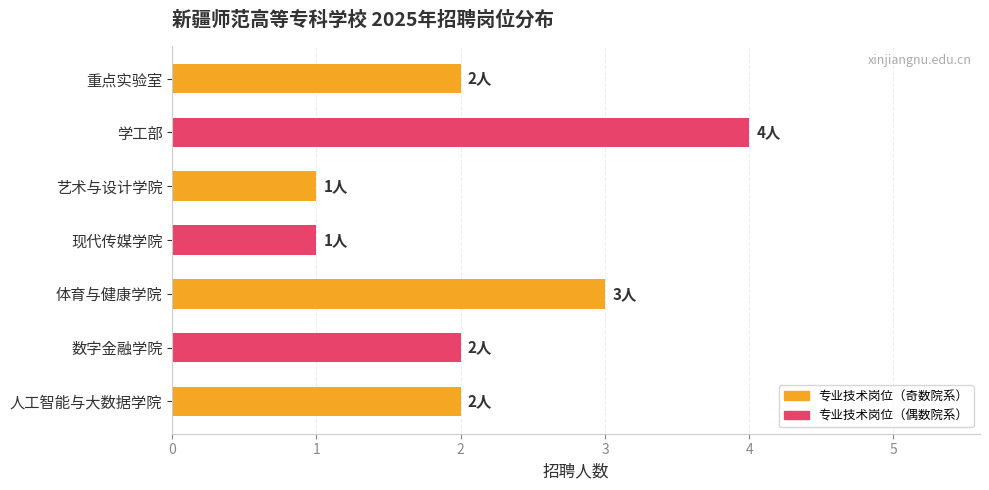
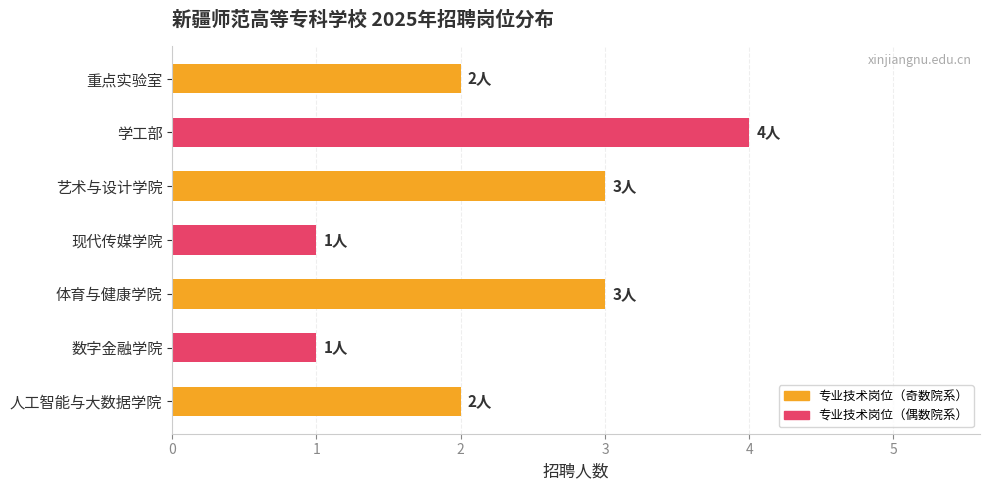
  {
    "重点实验室": "2人",
    "学工部": "4人",
-   "艺术与设计学院": "1人",
+   "艺术与设计学院": "3人",
    "现代传媒学院": "1人",
    "体育与健康学院": "3人",
-   "数字金融学院": "2人",
+   "数字金融学院": "1人",
    "人工智能与大数据学院": "2人"
  }
